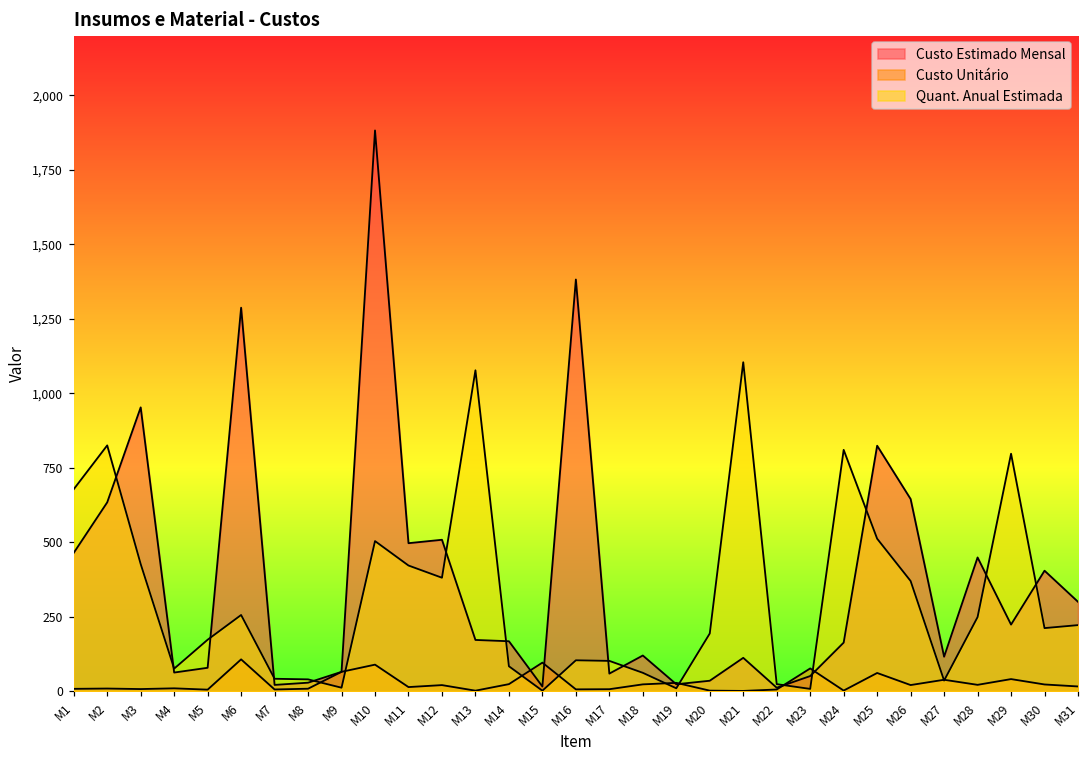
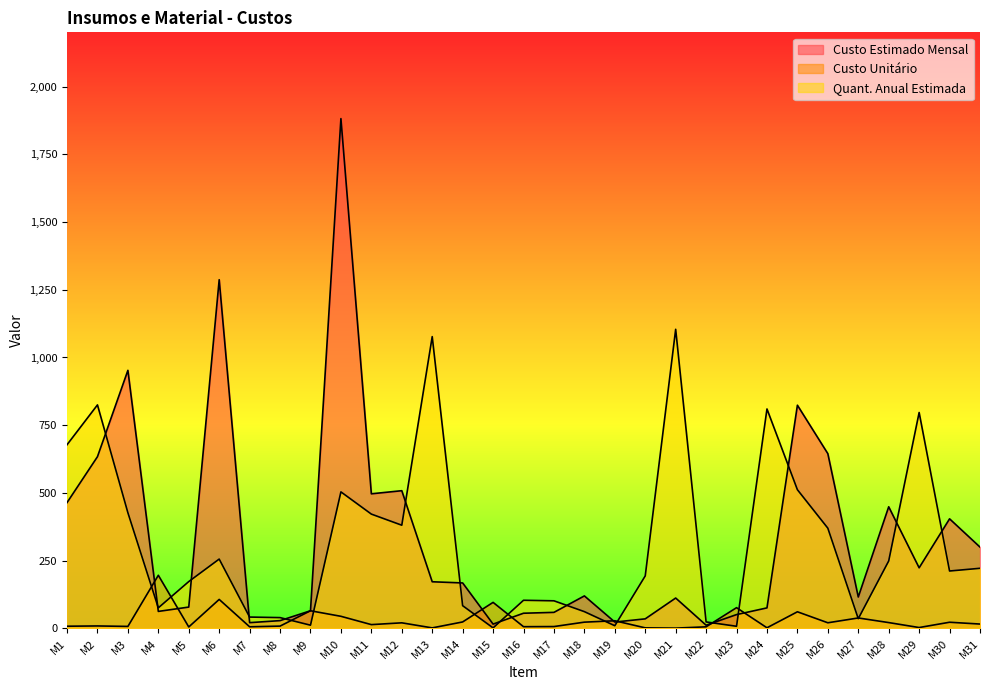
  {
    "Custo Estimado Mensal": {
      "M1": "460",
      "M2": "630",
      "M3": "950",
      "M4": "60",
      "M5": "80",
      "M6": "1,290",
      "M7": "20",
      "M8": "30",
      "M10": "1,880",
      "M11": "500",
      "M12": "510",
      "M13": "170",
      "M14": "170",
      "M15": "20",
-     "M16": "1,380",
+     "M16": "60",
      "M17": "60",
      "M18": "120",
      "M20": "40",
      "M21": "110",
      "M23": "50",
-     "M24": "160",
+     "M24": "80",
      "M25": "820",
      "M26": "650",
      "M27": "120",
      "M28": "450",
      "M29": "220",
      "M30": "400",
      "M31": "300"
    },
    "Custo Unitário": {
      "M1": "10",
      "M2": "10",
      "M3": "10",
-     "M4": "10",
+     "M4": "200",
      "M5": "10",
      "M6": "110",
      "M7": "10",
      "M8": "10",
-     "M10": "90",
+     "M10": "40",
      "M11": "10",
      "M12": "20",
      "M13": "0",
      "M14": "20",
      "M15": "100",
      "M16": "10",
      "M17": "10",
      "M18": "20",
      "M20": "0",
      "M21": "0",
      "M23": "80",
      "M24": "0",
      "M25": "60",
      "M26": "20",
      "M28": "20",
-     "M29": "40",
+     "M29": "0",
      "M30": "20",
      "M31": "20"
    },
    "Quant. Anual Estimada": {
      "M1": "680",
      "M2": "830",
      "M3": "430",
      "M4": "80",
      "M5": "170",
      "M6": "260",
      "M7": "40",
      "M8": "40",
      "M9": "10",
      "M10": "500",
      "M11": "420",
      "M12": "380",
      "M13": "1,080",
      "M14": "80",
      "M15": "0",
      "M16": "100",
      "M17": "100",
      "M18": "60",
      "M19": "10",
      "M20": "190",
      "M21": "1,100",
      "M22": "20",
      "M23": "10",
      "M24": "810",
      "M25": "510",
      "M26": "370",
      "M28": "250",
      "M29": "800",
      "M30": "210",
      "M31": "220"
    }
  }
